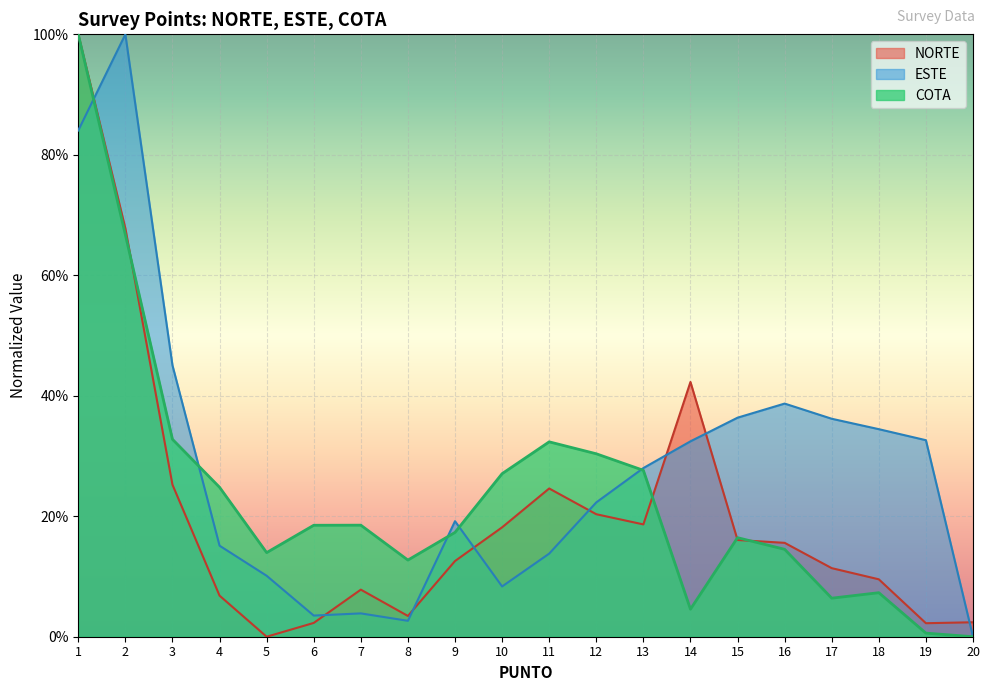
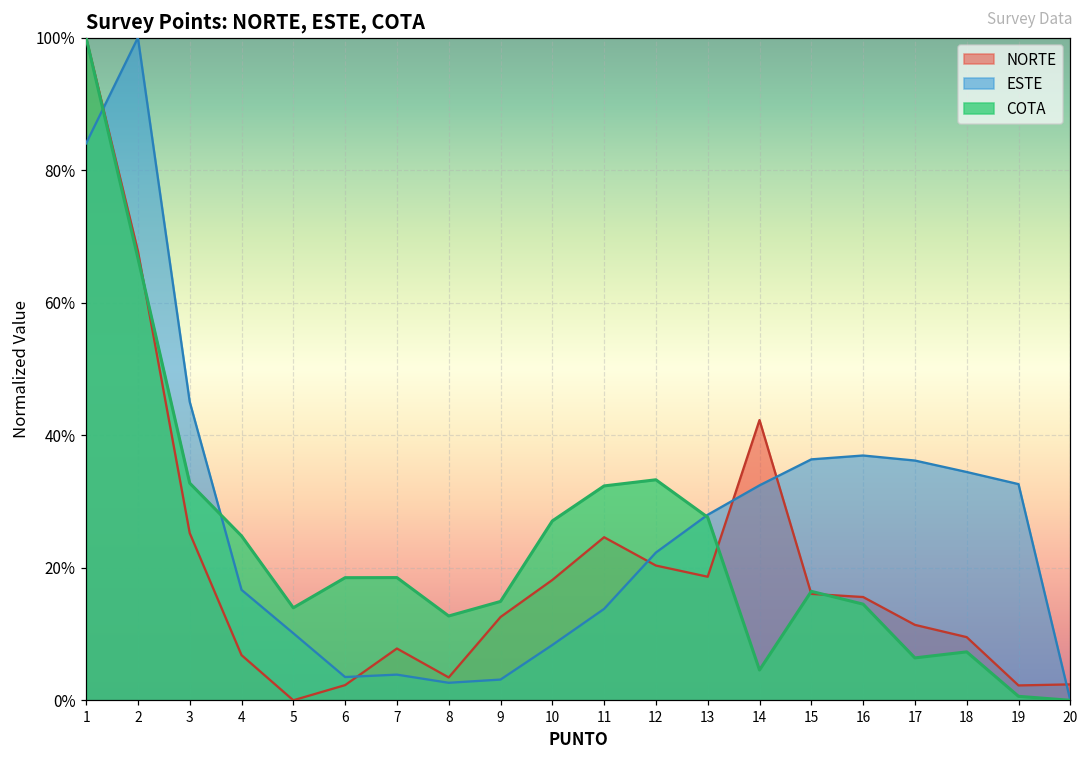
  {
    "NORTE": {
      "2": "68%",
      "3": "25%",
      "4": "7%",
      "5": "0%",
      "6": "2%",
      "7": "8%",
      "8": "3%",
      "9": "13%",
      "10": "18%",
      "11": "25%",
      "12": "20%",
      "13": "19%",
      "14": "42%",
      "16": "16%",
      "17": "11%",
      "18": "10%",
      "19": "2%",
      "20": "2%"
    },
    "ESTE": {
      "1": "84%",
      "2": "100%",
      "3": "45%",
-     "4": "15%",
+     "4": "17%",
      "5": "10%",
      "6": "4%",
      "7": "4%",
      "8": "3%",
-     "9": "19%",
+     "9": "3%",
      "10": "8%",
      "11": "14%",
      "12": "22%",
      "14": "32%",
      "15": "36%",
-     "16": "39%",
+     "16": "37%",
      "17": "36%",
      "18": "34%",
      "19": "33%"
    },
    "COTA": {
      "2": "67%",
      "3": "33%",
      "4": "25%",
      "5": "14%",
      "6": "19%",
      "7": "19%",
      "8": "13%",
-     "9": "17%",
+     "9": "15%",
      "10": "27%",
      "11": "32%",
-     "12": "30%",
+     "12": "33%",
      "14": "5%",
      "16": "15%",
      "17": "6%",
      "18": "7%",
      "19": "1%"
    }
  }
